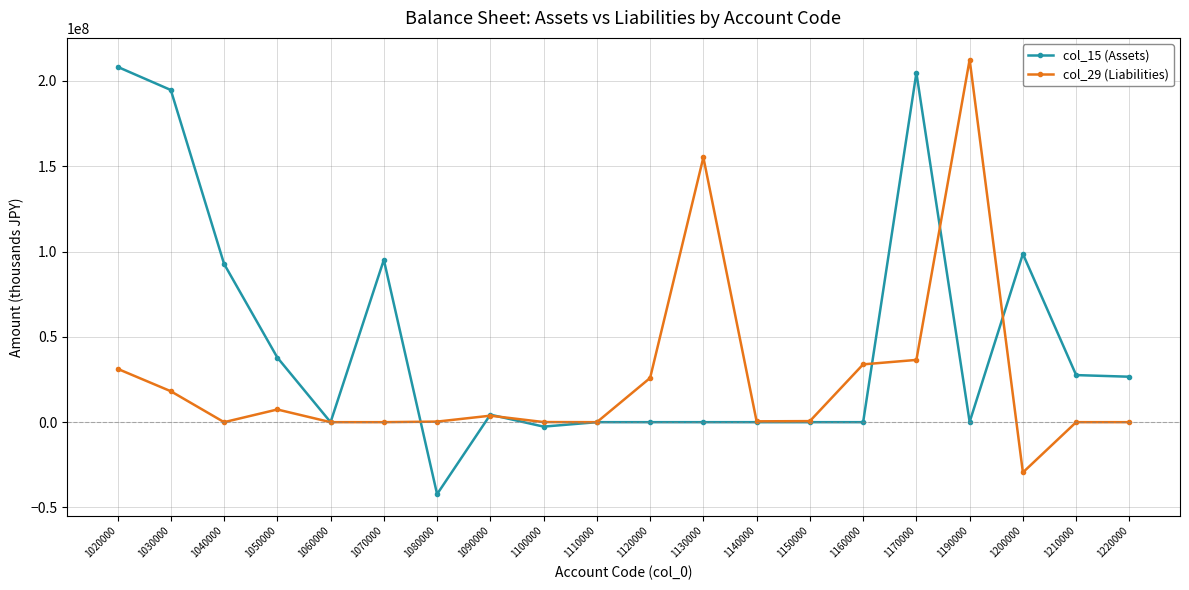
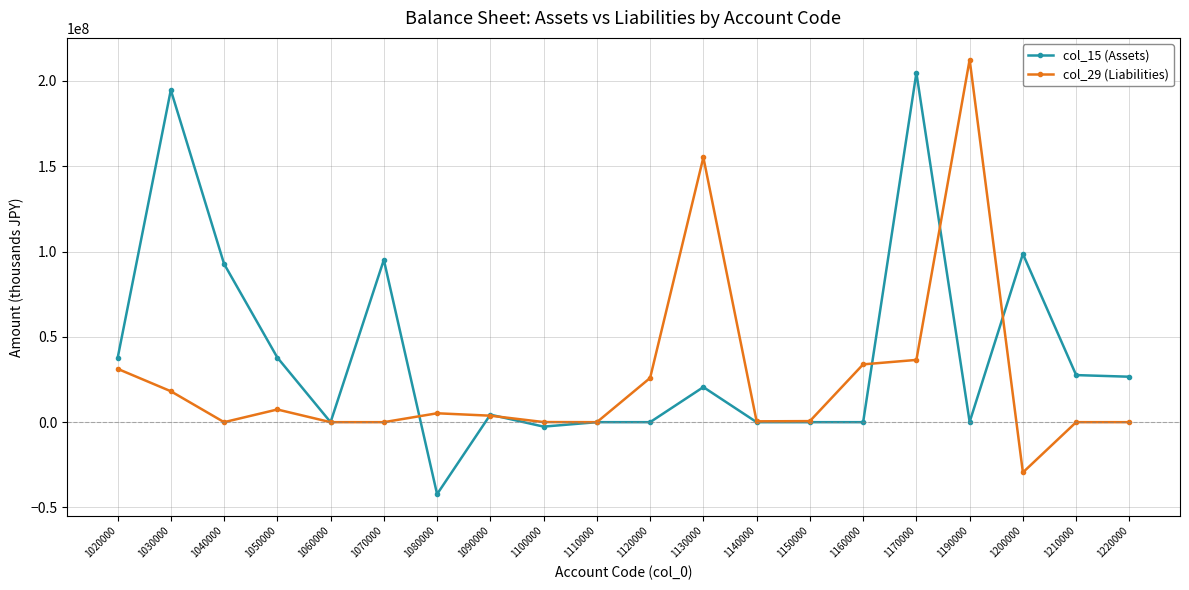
  {
    "col_15 (Assets)": {
-     "1020000": 208000000,
+     "1020000": 37000000,
      "1030000": 195000000,
      "1040000": 93000000,
      "1050000": 38000000,
      "1070000": 95000000,
      "1080000": -42000000,
      "1100000": -3000000,
      "1120000": 0,
-     "1130000": 0,
+     "1130000": 21000000,
      "1160000": 0,
      "1170000": 205000000,
      "1190000": 0,
      "1200000": 99000000,
      "1210000": 28000000,
      "1220000": 27000000
    },
    "col_29 (Liabilities)": {
      "1020000": 31000000,
      "1030000": 18000000,
      "1040000": 0,
      "1050000": 7000000,
      "1070000": 0,
-     "1080000": 0,
+     "1080000": 5000000,
      "1100000": 0,
      "1120000": 26000000,
      "1130000": 155000000,
      "1160000": 34000000,
      "1170000": 36000000,
      "1190000": 213000000,
      "1200000": -29000000,
      "1210000": 0,
      "1220000": 0
    }
  }
